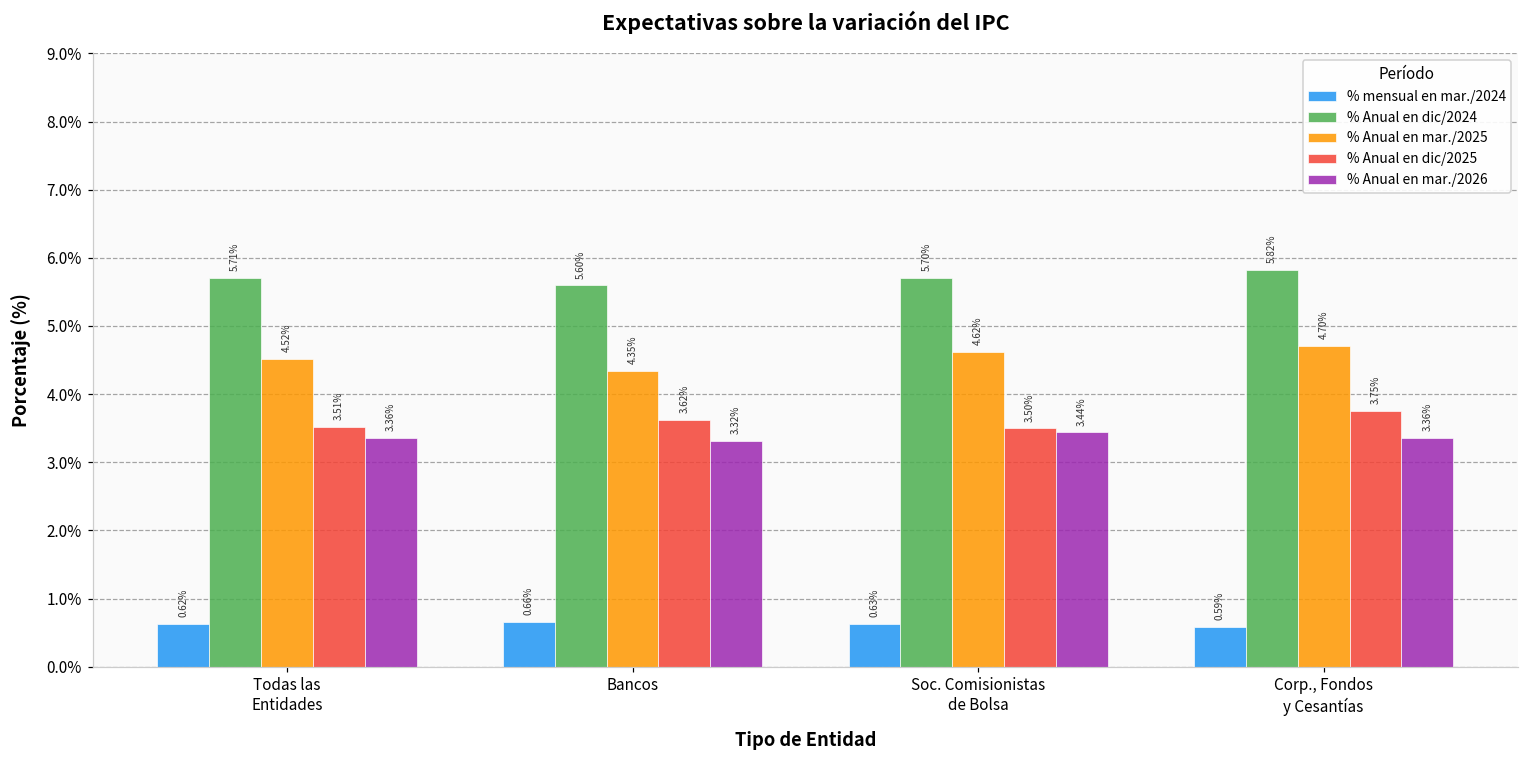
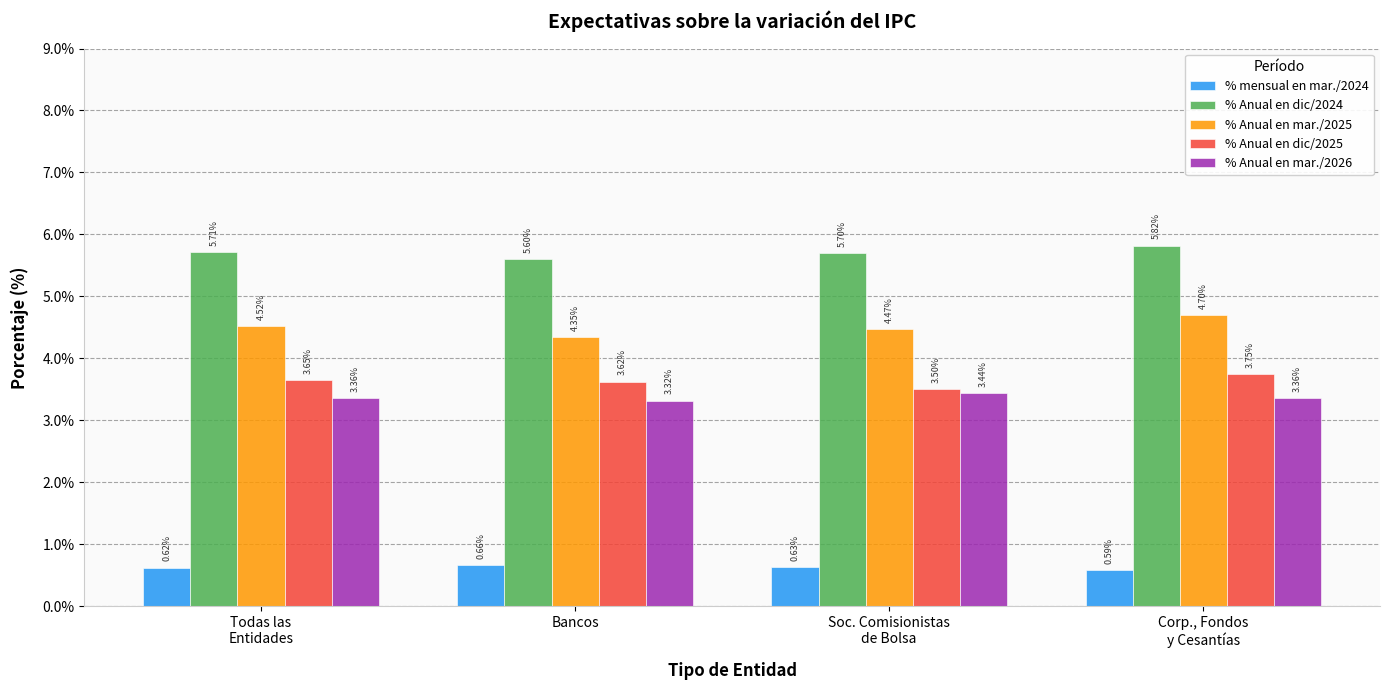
  {
    "% mensual en mar./2024": {
      "Todas las Entidades": "0.62%",
      "Bancos": "0.66%",
      "Soc. Comisionistas de Bolsa": "0.63%",
      "Corp., Fondos y Cesantías": "0.59%"
    },
    "% Anual en dic/2024": {
      "Todas las Entidades": "5.71%",
      "Bancos": "5.60%",
      "Soc. Comisionistas de Bolsa": "5.70%",
      "Corp., Fondos y Cesantías": "5.82%"
    },
    "% Anual en mar./2025": {
      "Todas las Entidades": "4.52%",
      "Bancos": "4.35%",
-     "Soc. Comisionistas de Bolsa": "4.62%",
+     "Soc. Comisionistas de Bolsa": "4.47%",
      "Corp., Fondos y Cesantías": "4.70%"
    },
    "% Anual en dic/2025": {
-     "Todas las Entidades": "3.51%",
+     "Todas las Entidades": "3.65%",
      "Bancos": "3.62%",
      "Soc. Comisionistas de Bolsa": "3.50%",
      "Corp., Fondos y Cesantías": "3.75%"
    },
    "% Anual en mar./2026": {
      "Todas las Entidades": "3.36%",
      "Bancos": "3.32%",
      "Soc. Comisionistas de Bolsa": "3.44%",
      "Corp., Fondos y Cesantías": "3.36%"
    }
  }
